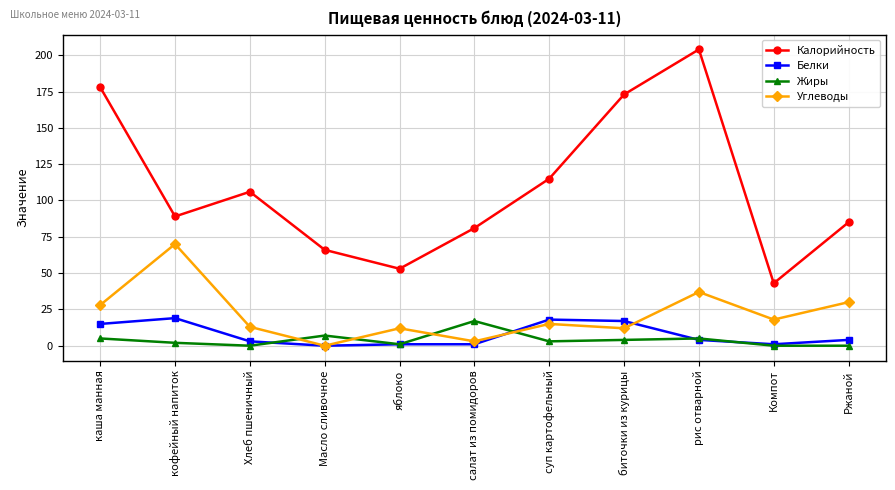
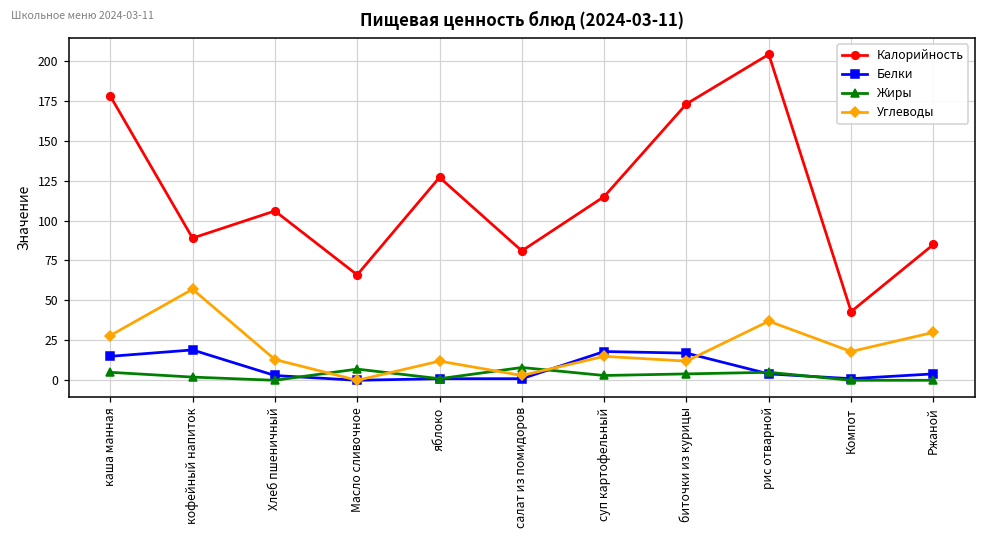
  {
    "Калорийность": {
      "каша манная": 178,
      "кофейный напиток": 89,
      "Хлеб пшеничный": 106,
      "Масло сливочное": 66,
-     "яблоко": 53,
+     "яблоко": 127,
      "салат из помидоров": 81,
      "суп картофельный": 115,
      "биточки из курицы": 173,
      "рис отварной": 204,
      "Компот": 43,
      "Ржаной": 85
    },
    "Белки": {
      "каша манная": 15,
      "кофейный напиток": 19,
      "Хлеб пшеничный": 3,
      "салат из помидоров": 1,
      "суп картофельный": 18,
      "биточки из курицы": 17,
      "Ржаной": 4
    },
    "Жиры": {
      "каша манная": 5,
      "кофейный напиток": 2,
      "Хлеб пшеничный": 0,
      "Масло сливочное": 7,
-     "салат из помидоров": 17,
+     "салат из помидоров": 8,
      "суп картофельный": 3,
      "биточки из курицы": 4,
      "Ржаной": 0
    },
    "Углеводы": {
      "каша манная": 28,
-     "кофейный напиток": 70,
+     "кофейный напиток": 57,
      "Хлеб пшеничный": 13,
      "яблоко": 12,
      "салат из помидоров": 3,
      "суп картофельный": 15,
      "биточки из курицы": 12,
      "рис отварной": 37,
      "Компот": 18,
      "Ржаной": 30
    }
  }
